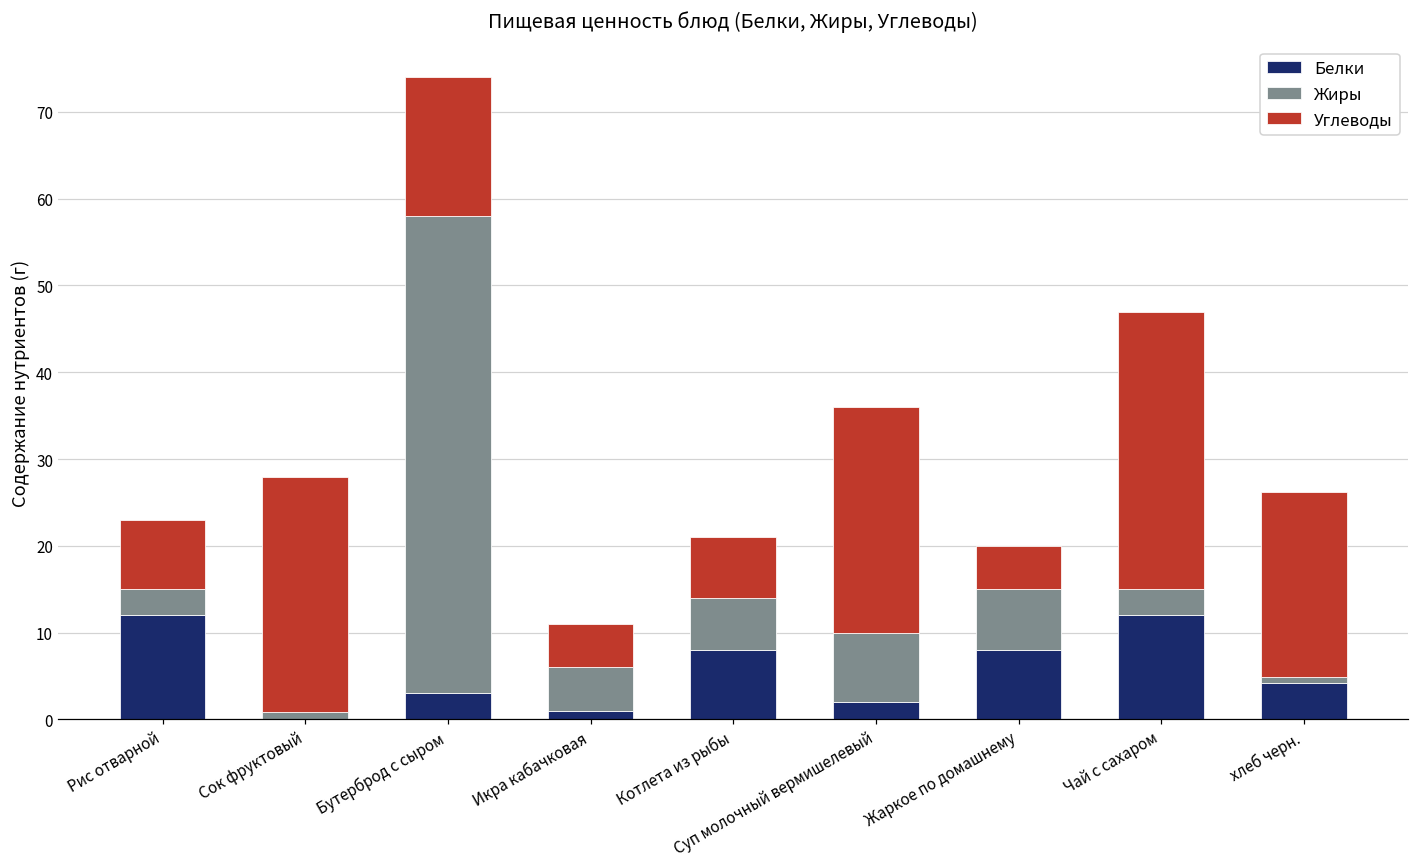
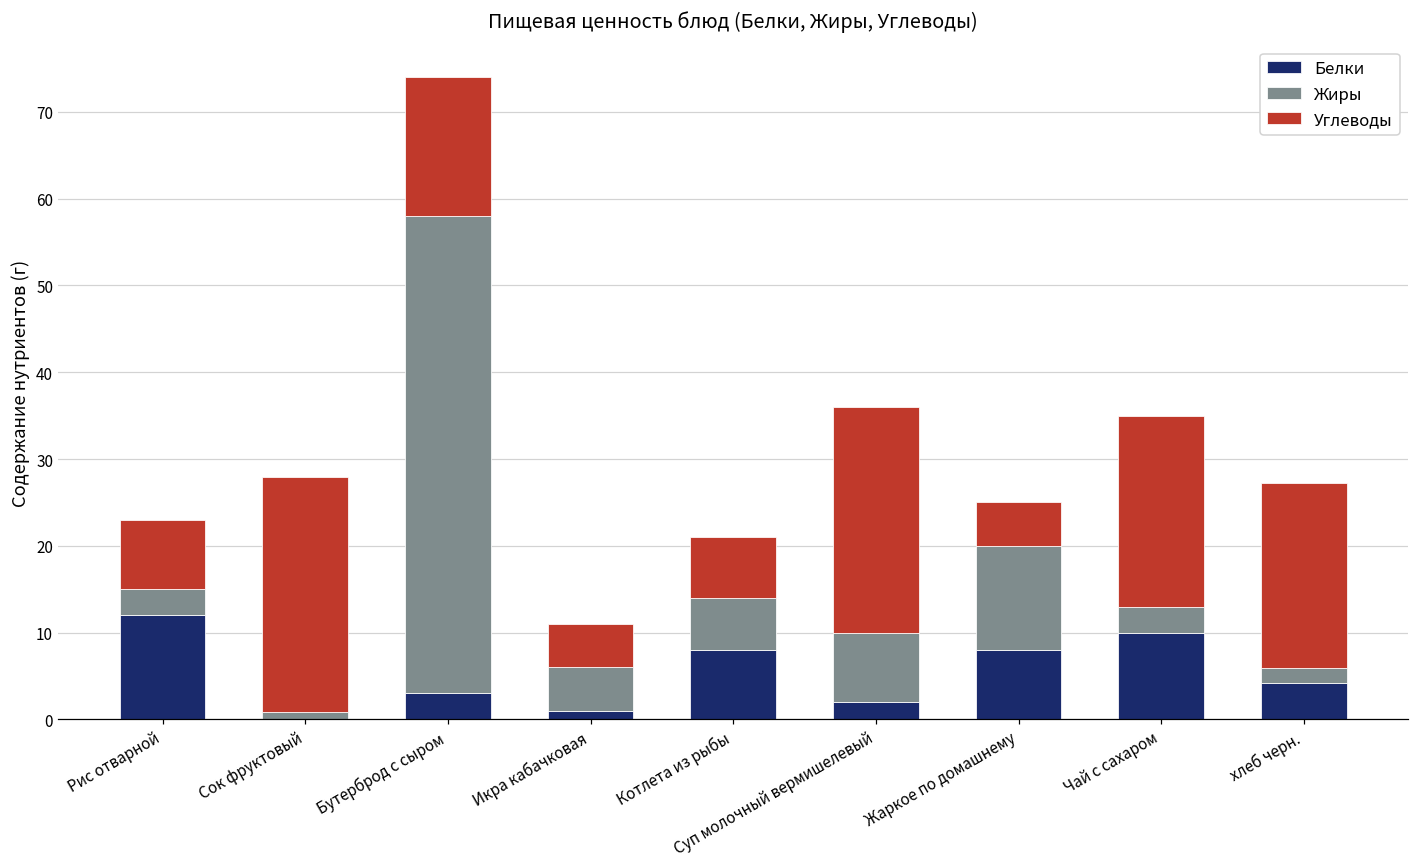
  {
    "Белки": {
      "Рис отварной": 12,
      "Сок фруктовый": 0,
      "Бутерброд с сыром": 3,
      "Икра кабачковая": 1,
      "Котлета из рыбы": 8,
      "Суп молочный вермишелевый": 2,
      "Жаркое по домашнему": 8,
-     "Чай с сахаром": 12,
+     "Чай с сахаром": 10,
      "хлеб черн.": 4
    },
    "Жиры": {
      "Рис отварной": 3,
      "Сок фруктовый": 1,
      "Бутерброд с сыром": 55,
      "Икра кабачковая": 5,
      "Котлета из рыбы": 6,
      "Суп молочный вермишелевый": 8,
-     "Жаркое по домашнему": 7,
+     "Жаркое по домашнему": 12,
      "Чай с сахаром": 3,
-     "хлеб черн.": 1
+     "хлеб черн.": 2
    },
    "Углеводы": {
      "Рис отварной": 8,
      "Сок фруктовый": 27,
      "Бутерброд с сыром": 16,
      "Икра кабачковая": 5,
      "Котлета из рыбы": 7,
      "Суп молочный вермишелевый": 26,
      "Жаркое по домашнему": 5,
-     "Чай с сахаром": 32,
+     "Чай с сахаром": 22,
      "хлеб черн.": 21
    }
  }
